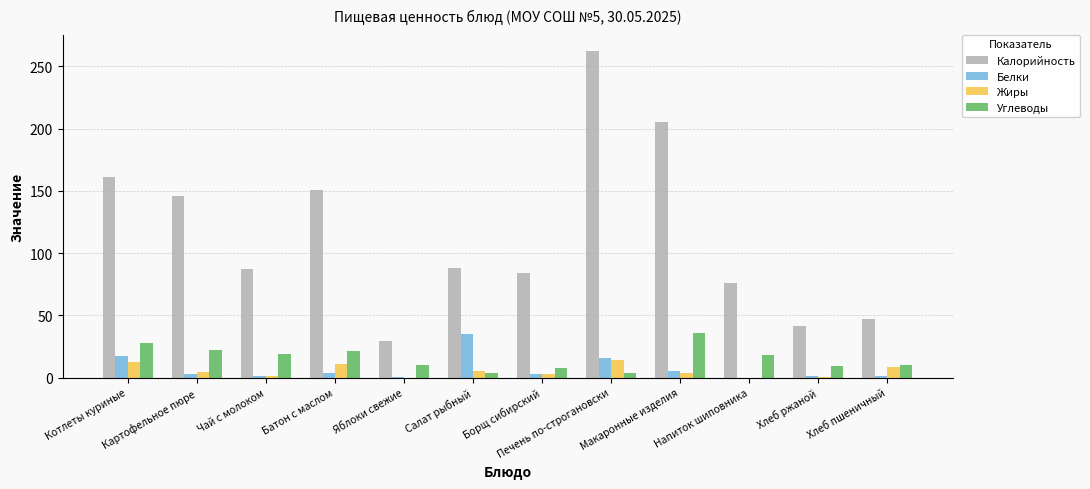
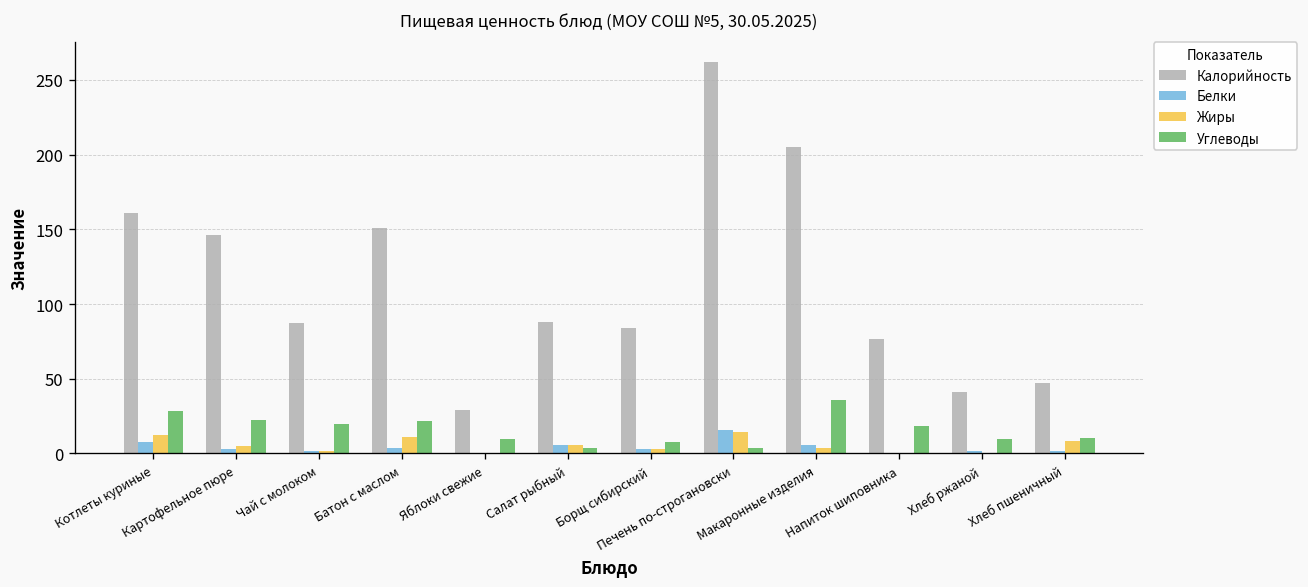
  {
    "Калорийность": {
      "Котлеты куриные": 161,
      "Картофельное пюре": 146,
      "Чай с молоком": 87,
      "Батон с маслом": 151,
      "Яблоки свежие": 29,
      "Салат рыбный": 88,
      "Борщ сибирский": 84,
      "Печень по-строгановски": 262,
      "Макаронные изделия": 205,
      "Напиток шиповника": 76,
      "Хлеб ржаной": 41,
      "Хлеб пшеничный": 47
    },
    "Белки": {
-     "Котлеты куриные": 18,
+     "Котлеты куриные": 8,
      "Картофельное пюре": 3,
      "Батон с маслом": 4,
-     "Салат рыбный": 35,
+     "Салат рыбный": 6,
      "Борщ сибирский": 3,
      "Печень по-строгановски": 16,
      "Макаронные изделия": 6,
      "Напиток шиповника": 0
    },
    "Жиры": {
      "Котлеты куриные": 12,
      "Картофельное пюре": 5,
      "Батон с маслом": 11,
      "Яблоки свежие": 0,
      "Салат рыбный": 5,
      "Борщ сибирский": 3,
      "Печень по-строгановски": 15,
      "Макаронные изделия": 4,
      "Напиток шиповника": 0,
      "Хлеб пшеничный": 8
    },
    "Углеводы": {
      "Котлеты куриные": 28,
      "Картофельное пюре": 22,
      "Чай с молоком": 19,
      "Батон с маслом": 22,
      "Яблоки свежие": 10,
      "Салат рыбный": 4,
      "Борщ сибирский": 8,
      "Печень по-строгановски": 4,
      "Макаронные изделия": 36,
      "Напиток шиповника": 18,
      "Хлеб ржаной": 10,
      "Хлеб пшеничный": 11
    }
  }
